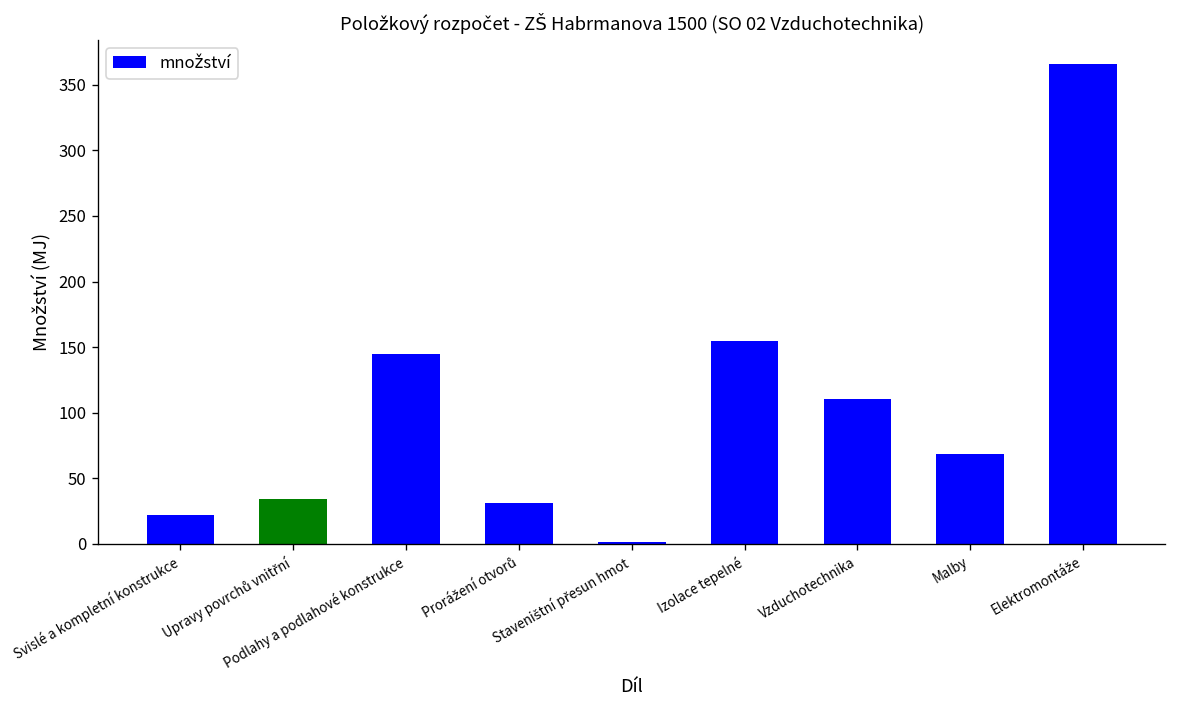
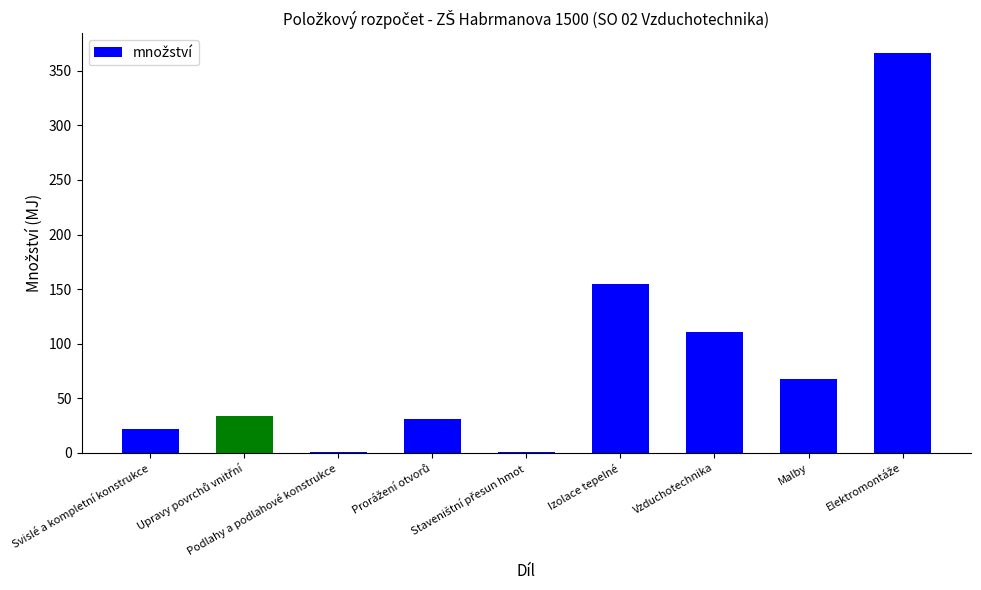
  {
    "Svislé a kompletní konstrukce": 22,
    "Upravy povrchů vnitřní": 34,
-   "Podlahy a podlahové konstrukce": 145,
+   "Podlahy a podlahové konstrukce": 1,
    "Prorážení otvorů": 31,
    "Izolace tepelné": 155,
    "Vzduchotechnika": 110,
    "Malby": 68,
    "Elektromontáže": 366
  }
